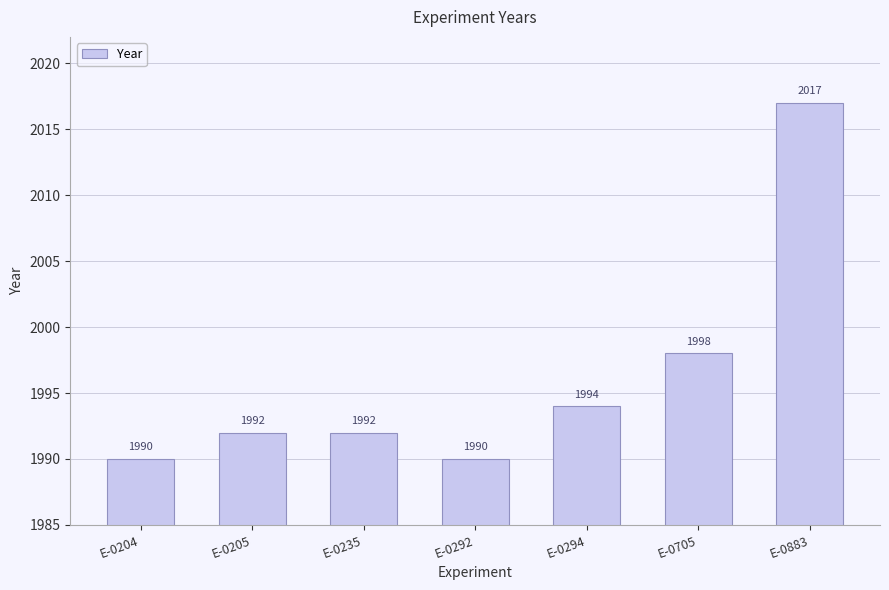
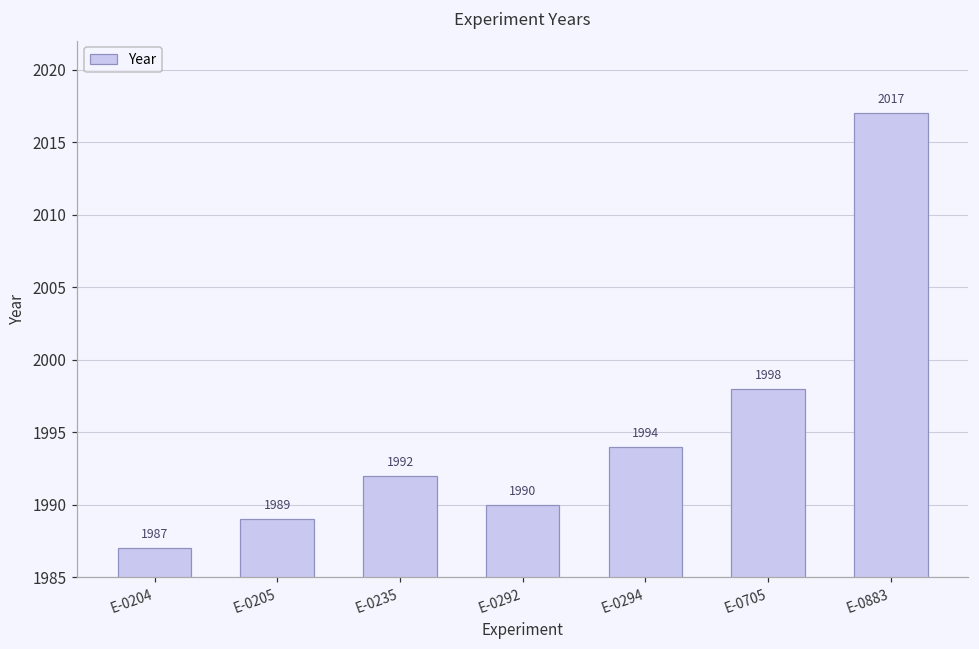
  {
-   "E-0204": 1990,
-   "E-0205": 1992,
+   "E-0204": 1987,
+   "E-0205": 1989,
    "E-0235": 1992,
    "E-0292": 1990,
    "E-0294": 1994,
    "E-0705": 1998,
    "E-0883": 2017
  }
